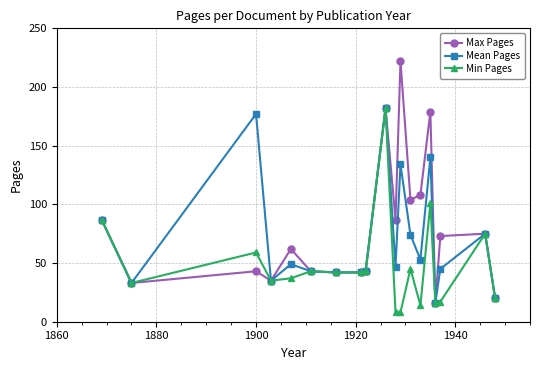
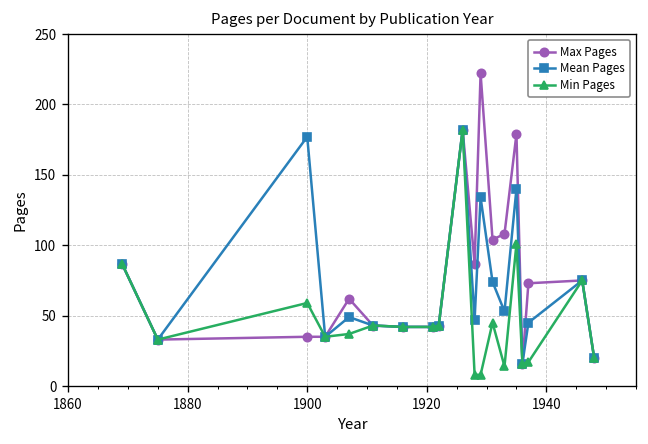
  {
    "Max Pages": {
-     "1900": 43
+     "1900": 35
    },
    "Mean Pages": {
      "1900": 177
    },
    "Min Pages": {
      "1900": 59
    }
  }
